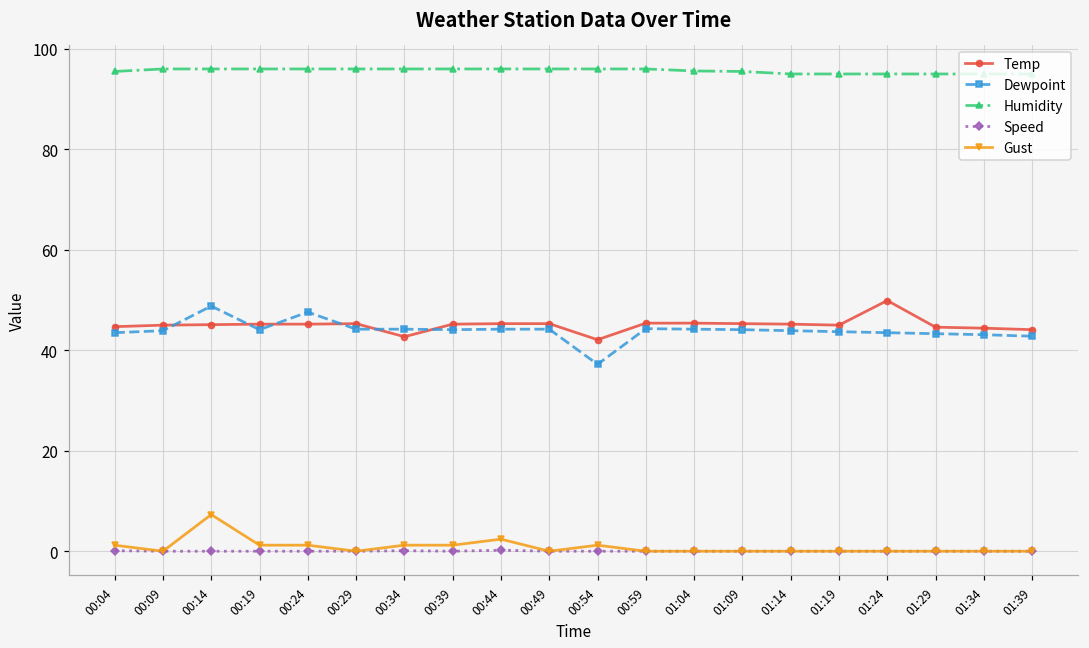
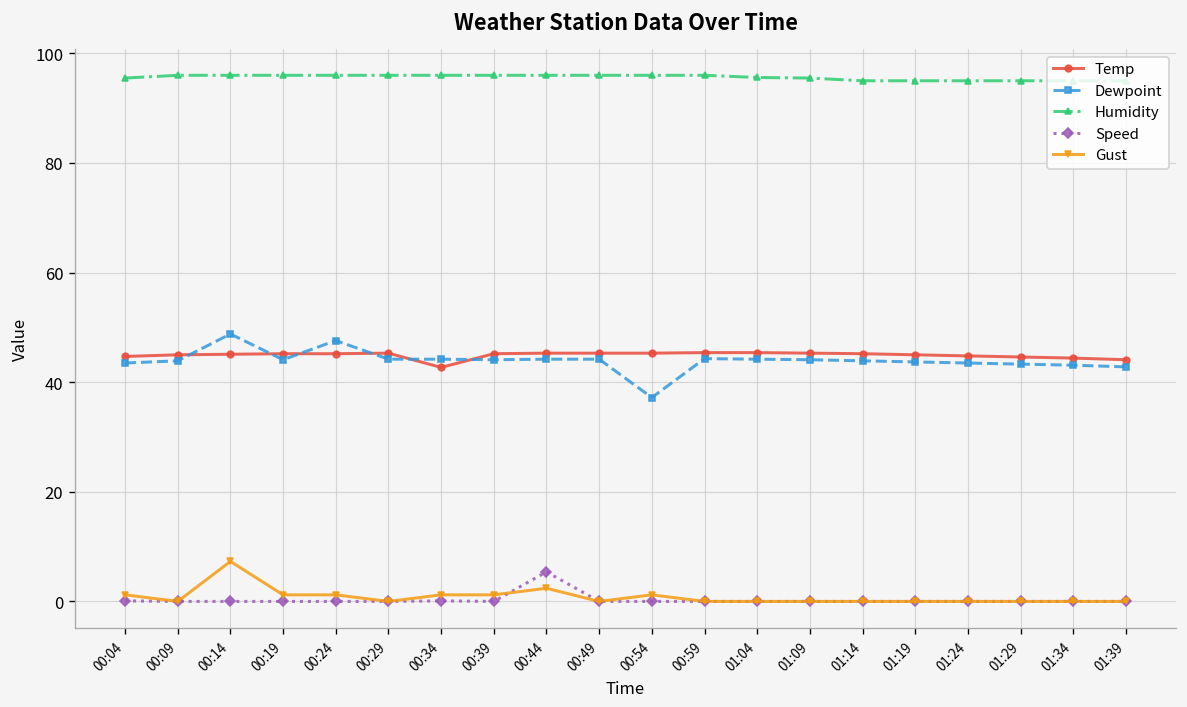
  {
    "Temp": {
      "00:04": 45,
      "00:09": 45,
      "00:14": 45,
      "00:19": 45,
      "00:24": 45,
      "00:29": 45,
      "00:34": 43,
      "00:39": 45,
      "00:44": 45,
      "00:49": 45,
-     "00:54": 42,
+     "00:54": 45,
      "00:59": 45,
      "01:04": 45,
      "01:09": 45,
      "01:14": 45,
      "01:19": 45,
-     "01:24": 50,
+     "01:24": 45,
      "01:29": 45,
      "01:34": 44,
      "01:39": 44
    },
    "Dewpoint": {
      "00:04": 44,
      "00:09": 44,
      "00:14": 49,
      "00:19": 44,
      "00:24": 48,
      "00:29": 44,
      "00:34": 44,
      "00:39": 44,
      "00:44": 44,
      "00:49": 44,
      "00:54": 37,
      "00:59": 44,
      "01:04": 44,
      "01:09": 44,
      "01:14": 44,
      "01:19": 44,
      "01:24": 44,
      "01:29": 43,
      "01:34": 43,
      "01:39": 43
    },
    "Humidity": {
      "00:04": 96,
      "00:09": 96,
      "00:14": 96,
      "00:19": 96,
      "00:24": 96,
      "00:29": 96,
      "00:34": 96,
      "00:39": 96,
      "00:44": 96,
      "00:49": 96,
      "00:54": 96,
      "00:59": 96,
      "01:04": 96,
      "01:09": 96,
      "01:14": 95,
      "01:19": 95,
      "01:24": 95,
      "01:29": 95
    },
    "Speed": {
      "00:04": 0,
      "00:14": 0,
      "00:19": 0,
      "00:24": 0,
      "00:34": 0,
      "00:39": 0,
-     "00:44": 0,
+     "00:44": 5,
      "00:54": 0
    },
    "Gust": {
      "00:04": 1,
      "00:14": 7,
      "00:19": 1,
      "00:24": 1,
      "00:34": 1,
      "00:39": 1,
      "00:44": 2,
      "00:54": 1
    }
  }
